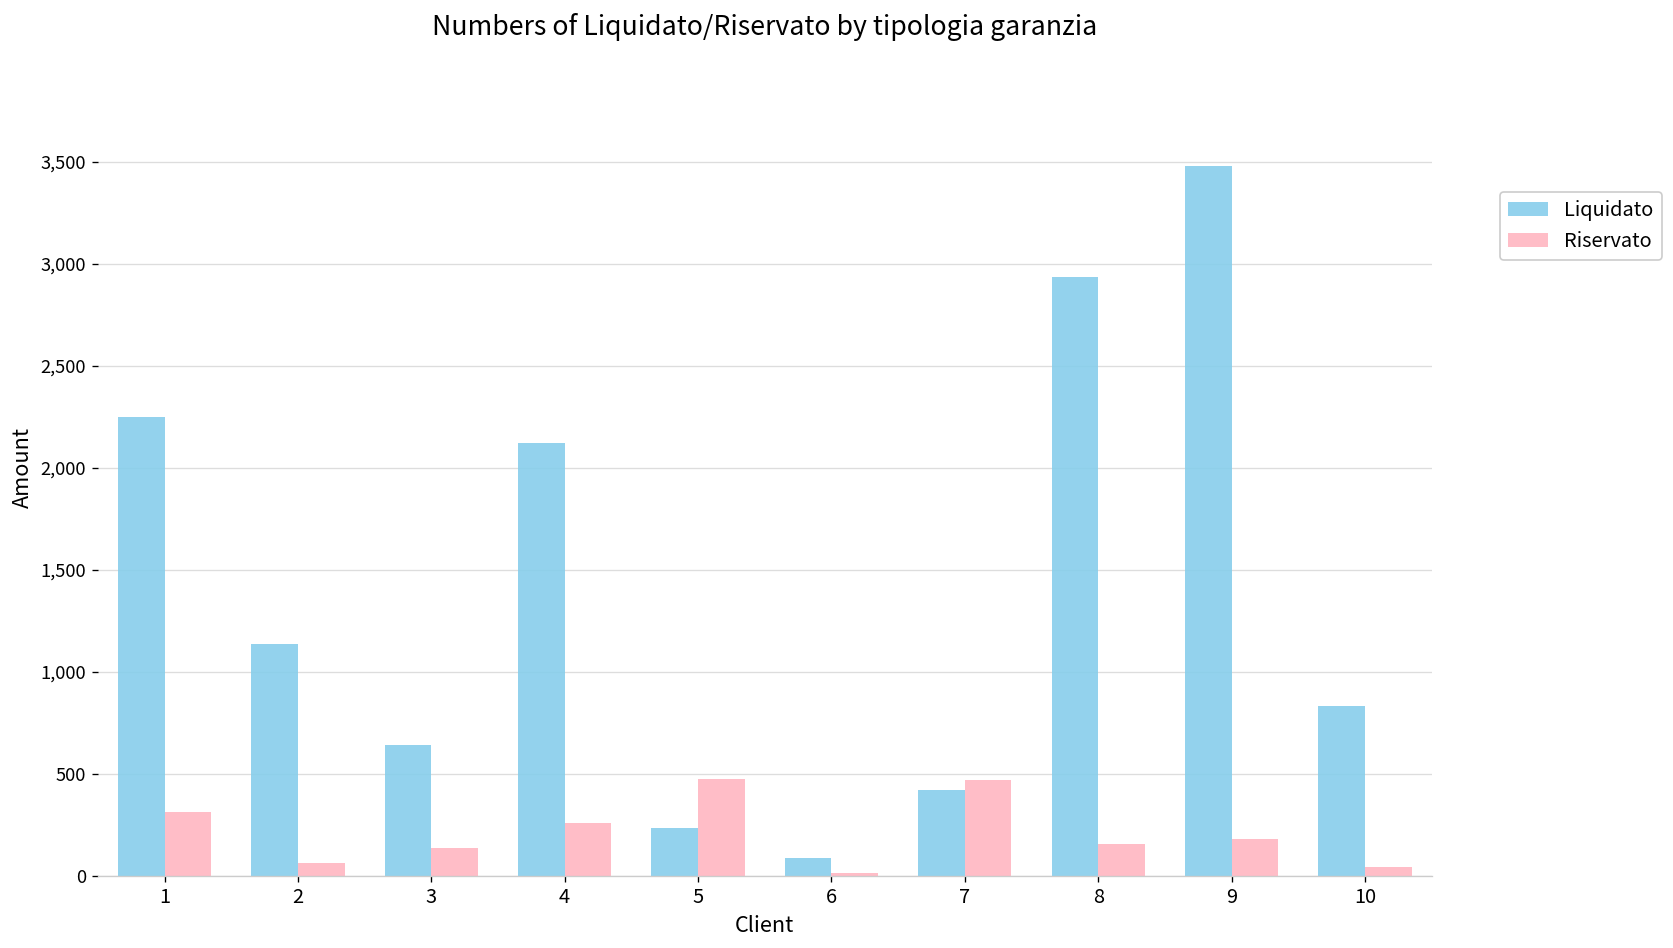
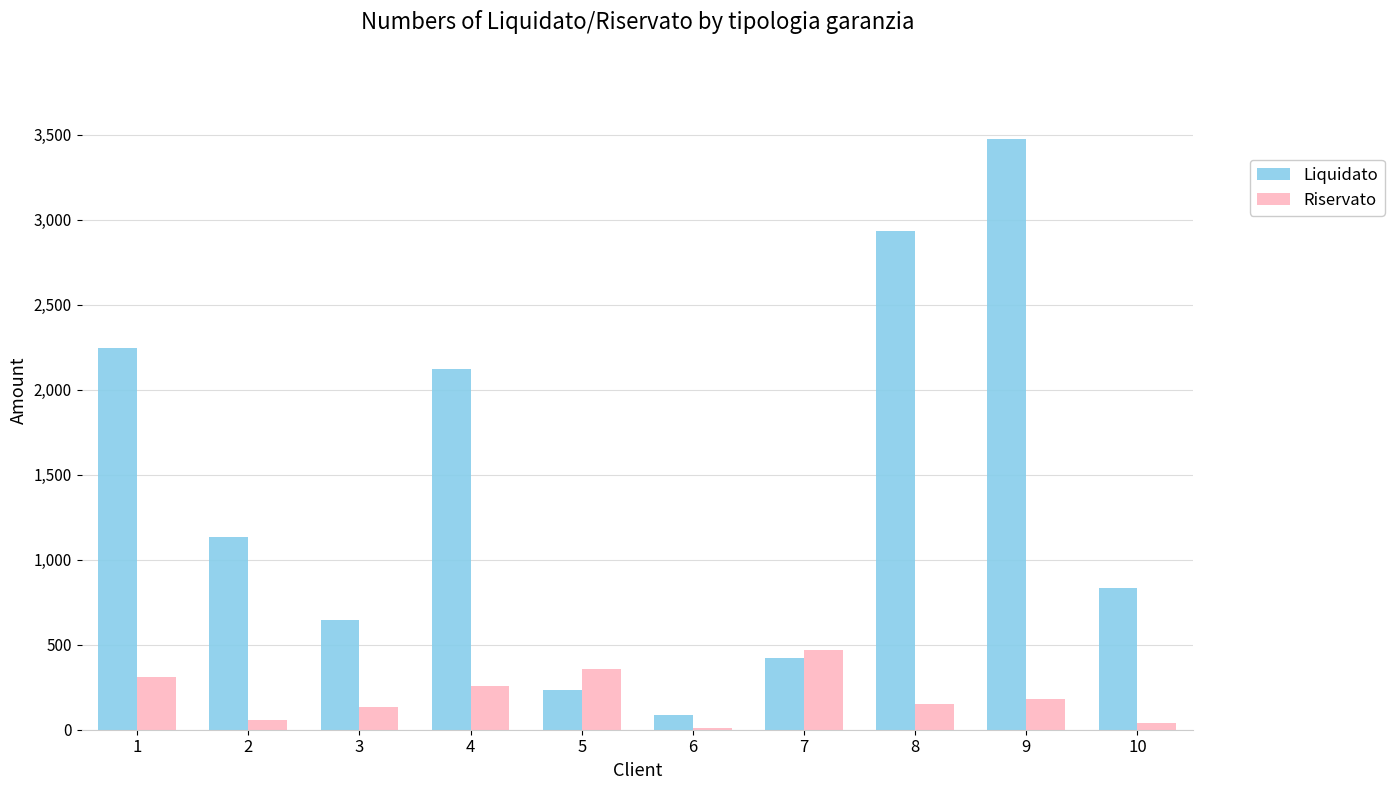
  {
    "Liquidato": {
      "1": "2,250",
      "2": "1,130",
      "3": "640",
      "4": "2,120",
      "5": "230",
      "6": "90",
      "7": "420",
      "8": "2,930",
      "9": "3,480",
      "10": "830"
    },
    "Riservato": {
      "1": "310",
      "2": "60",
      "3": "130",
      "4": "260",
-     "5": "470",
+     "5": "360",
      "7": "470",
      "8": "150",
      "9": "180",
      "10": "40"
    }
  }
